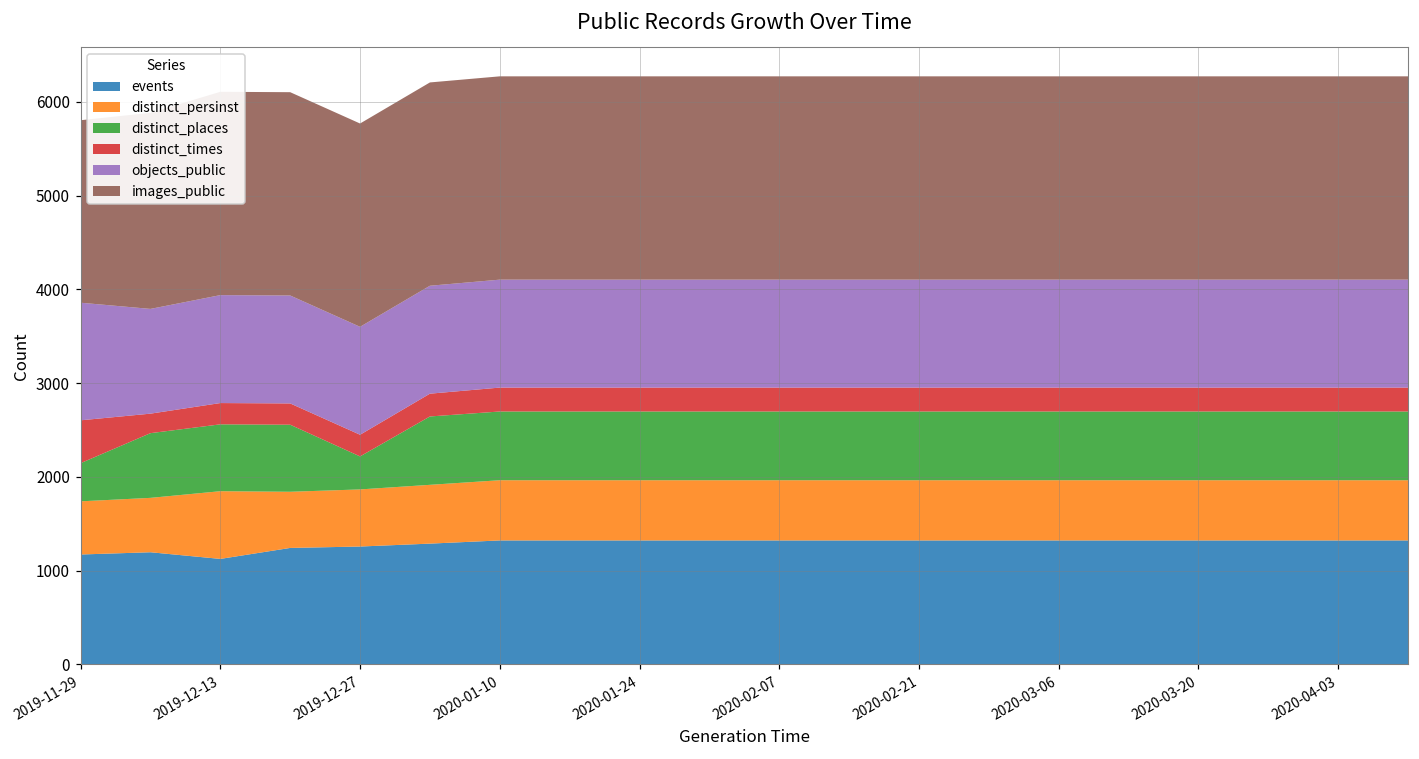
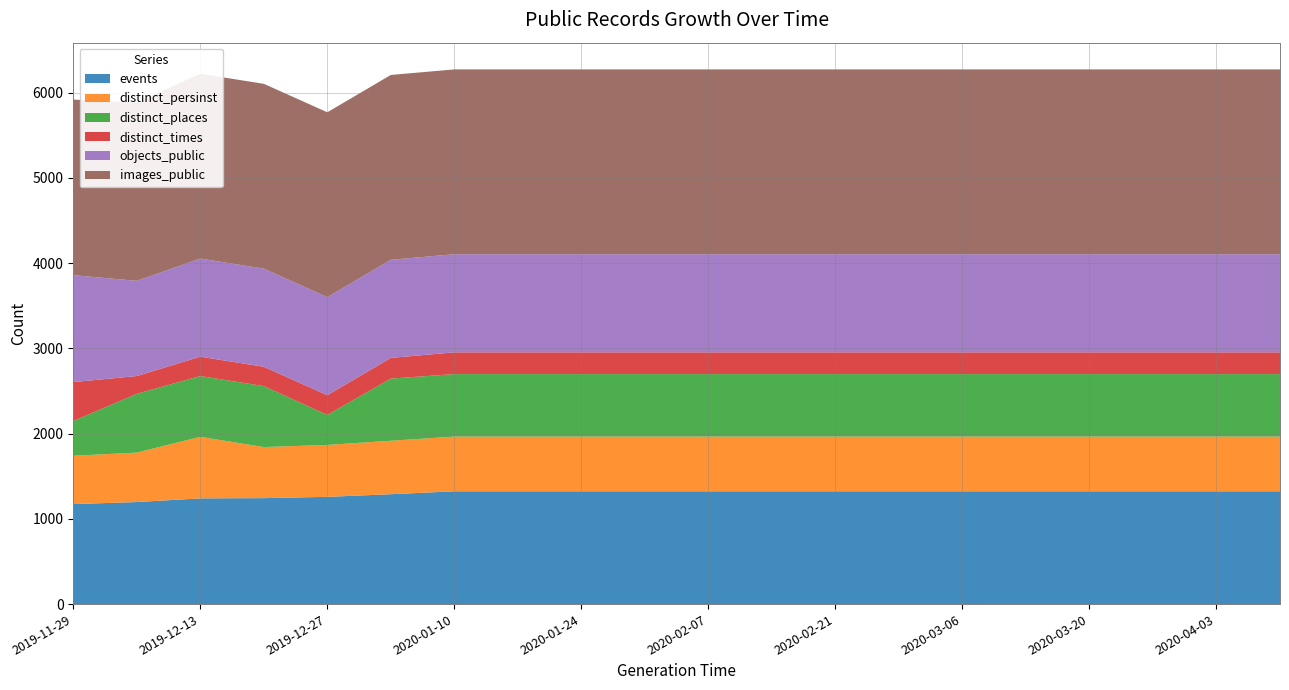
  {
    "events": {
      "2019-11-29": 1200,
-     "2019-12-13": 1100,
+     "2019-12-13": 1200,
      "2019-12-27": 1300,
      "2020-01-10": 1300,
      "2020-01-24": 1300,
      "2020-02-07": 1300,
      "2020-02-21": 1300,
      "2020-03-06": 1300,
      "2020-03-20": 1300,
      "2020-04-03": 1300
    },
    "distinct_persinst": {
      "2019-11-29": 600,
      "2019-12-13": 700,
      "2019-12-27": 600,
      "2020-01-10": 600,
      "2020-01-24": 600,
      "2020-02-07": 600,
      "2020-02-21": 600,
      "2020-03-06": 600,
      "2020-03-20": 600,
      "2020-04-03": 600
    },
    "distinct_places": {
      "2019-11-29": 400,
      "2019-12-13": 700,
      "2019-12-27": 400,
      "2020-01-10": 700,
      "2020-01-24": 700,
      "2020-02-07": 700,
      "2020-02-21": 700,
      "2020-03-06": 700,
      "2020-03-20": 700,
      "2020-04-03": 700
    },
    "distinct_times": {
      "2019-11-29": 500,
      "2019-12-13": 200,
      "2019-12-27": 200,
      "2020-01-10": 300,
      "2020-01-24": 300,
      "2020-02-07": 300,
      "2020-02-21": 300,
      "2020-03-06": 300,
      "2020-03-20": 300,
      "2020-04-03": 300
    },
    "objects_public": {
      "2019-11-29": 1300,
      "2019-12-13": 1200,
      "2019-12-27": 1200,
      "2020-01-10": 1200,
      "2020-01-24": 1200,
      "2020-02-07": 1200,
      "2020-02-21": 1200,
      "2020-03-06": 1200,
      "2020-03-20": 1200,
      "2020-04-03": 1200
    },
    "images_public": {
-     "2019-11-29": 1900,
+     "2019-11-29": 2100,
      "2019-12-27": 2200,
      "2020-01-10": 2200,
      "2020-01-24": 2200,
      "2020-02-07": 2200,
      "2020-02-21": 2200,
      "2020-03-06": 2200,
      "2020-03-20": 2200,
      "2020-04-03": 2200
    }
  }
